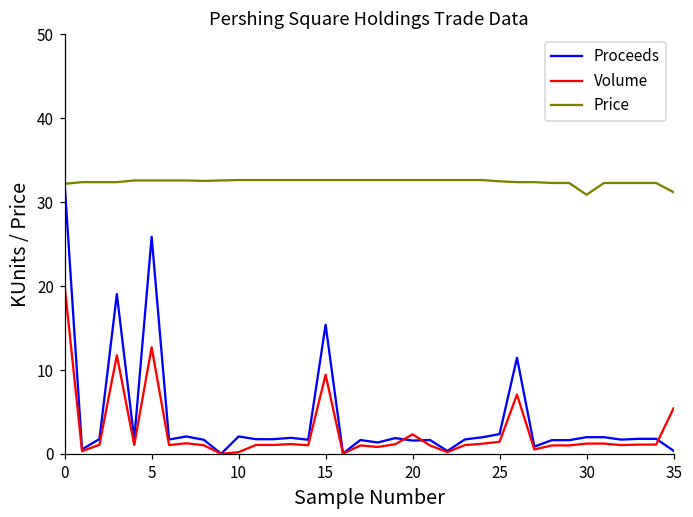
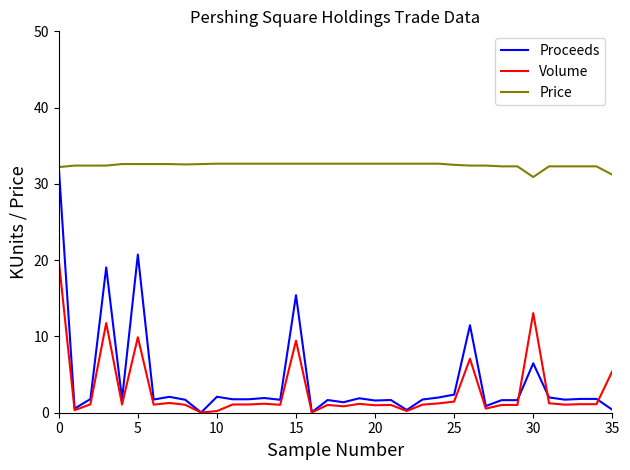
  {
    "Proceeds": {
-     "5": 26,
+     "5": 21,
      "10": 2,
      "15": 15,
      "20": 2,
      "25": 2,
-     "30": 2,
+     "30": 6,
      "35": 0
    },
    "Volume": {
      "0": 20,
-     "5": 13,
+     "5": 10,
      "10": 0,
      "15": 9,
-     "20": 2,
+     "20": 1,
      "25": 1,
-     "30": 1,
+     "30": 13,
      "35": 5
    },
    "Price": {
      "5": 33,
      "10": 33,
      "15": 33,
      "20": 33,
      "25": 33,
      "30": 31,
      "35": 31
    }
  }
